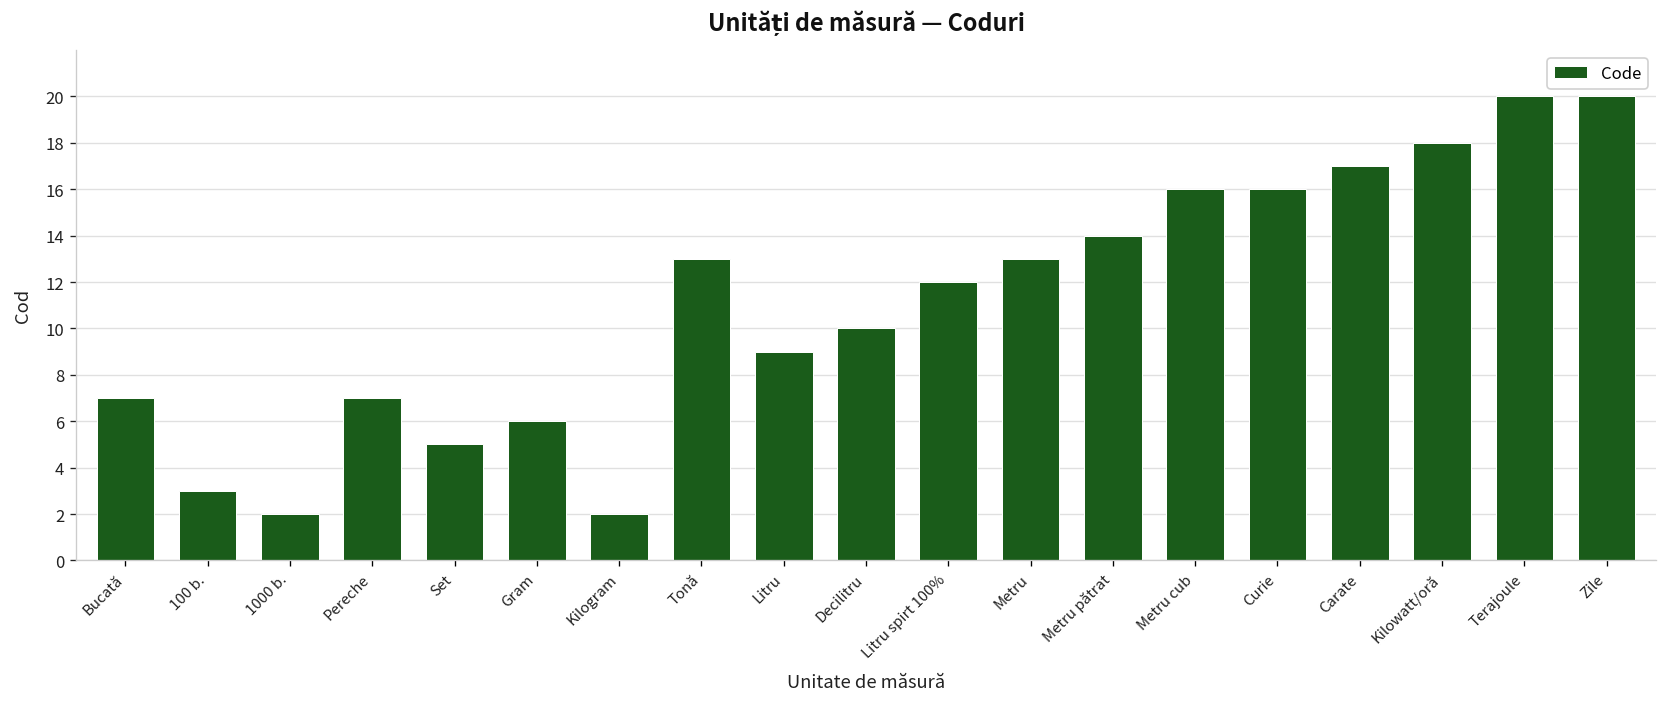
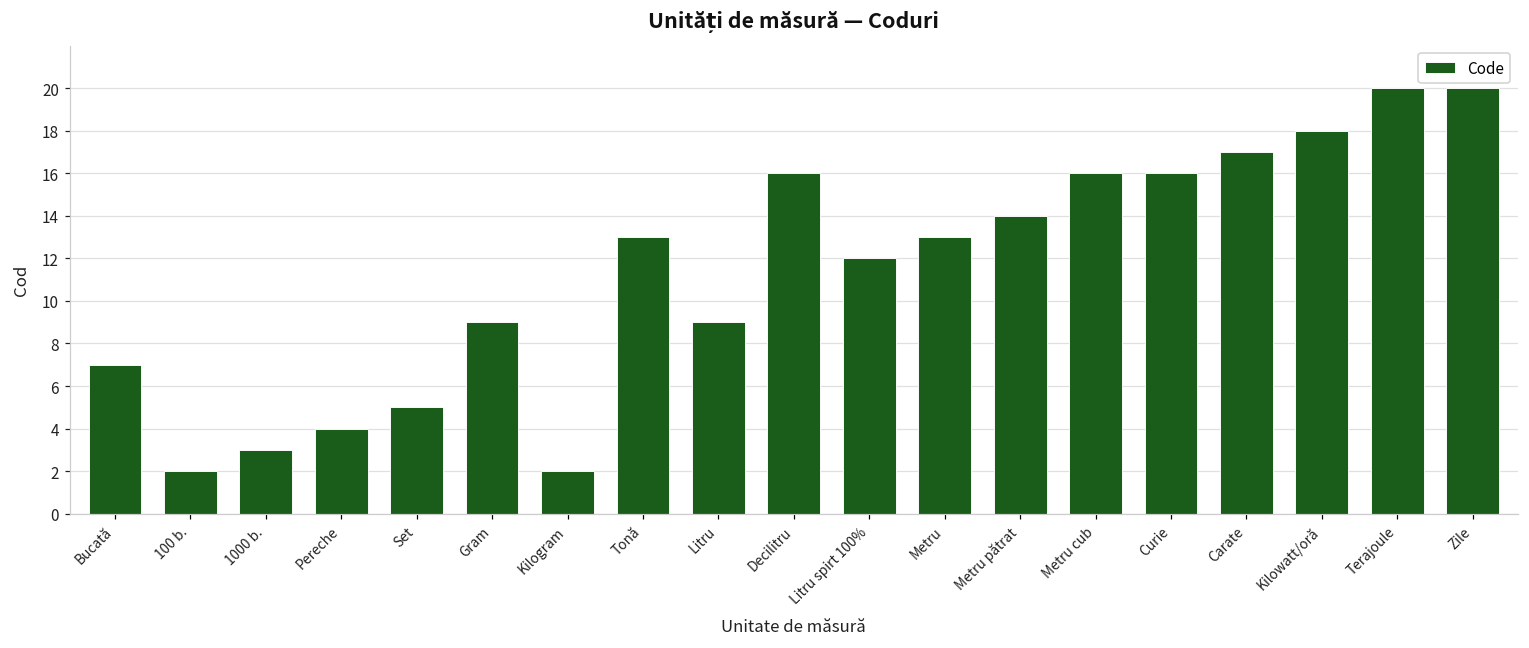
  {
    "Bucată": 7,
-   "100 b.": 3,
-   "1000 b.": 2,
-   "Pereche": 7,
+   "100 b.": 2,
+   "1000 b.": 3,
+   "Pereche": 4,
    "Set": 5,
-   "Gram": 6,
+   "Gram": 9,
    "Kilogram": 2,
    "Tonă": 13,
    "Litru": 9,
-   "Decilitru": 10,
+   "Decilitru": 16,
    "Litru spirt 100%": 12,
    "Metru": 13,
    "Metru pătrat": 14,
    "Metru cub": 16,
    "Curie": 16,
    "Carate": 17,
    "Kilowatt/oră": 18,
    "Terajoule": 20,
    "Zile": 20
  }
